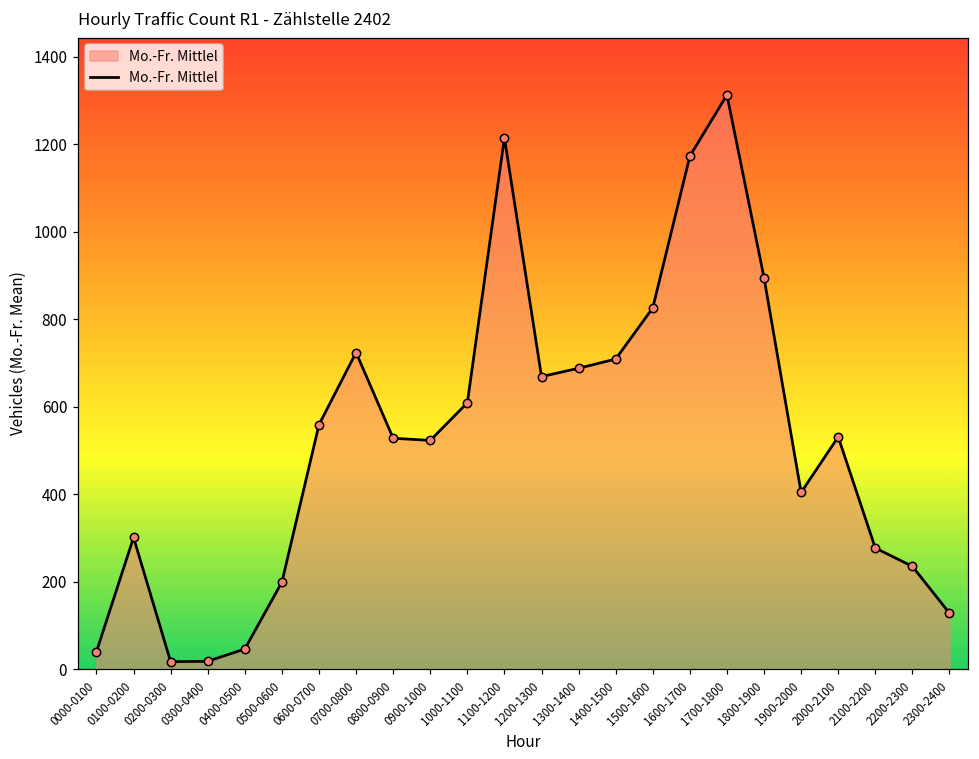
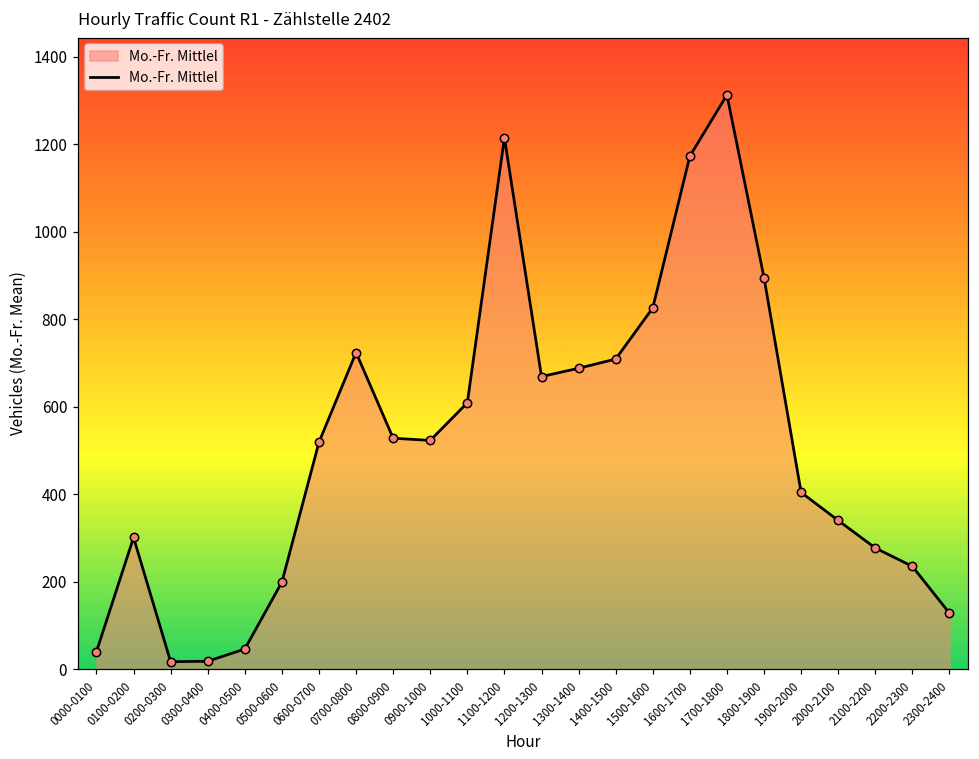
  {
    "0000-0100": 40,
    "0100-0200": 300,
    "0200-0300": 20,
    "0300-0400": 20,
    "0400-0500": 50,
    "0500-0600": 200,
-   "0600-0700": 560,
+   "0600-0700": 520,
    "0700-0800": 720,
    "0800-0900": 530,
    "0900-1000": 520,
    "1000-1100": 610,
    "1100-1200": 1220,
    "1200-1300": 670,
    "1300-1400": 690,
    "1400-1500": 710,
    "1500-1600": 830,
    "1600-1700": 1170,
    "1700-1800": 1310,
    "1800-1900": 900,
    "1900-2000": 400,
-   "2000-2100": 530,
+   "2000-2100": 340,
    "2100-2200": 280,
    "2200-2300": 240,
    "2300-2400": 130
  }
